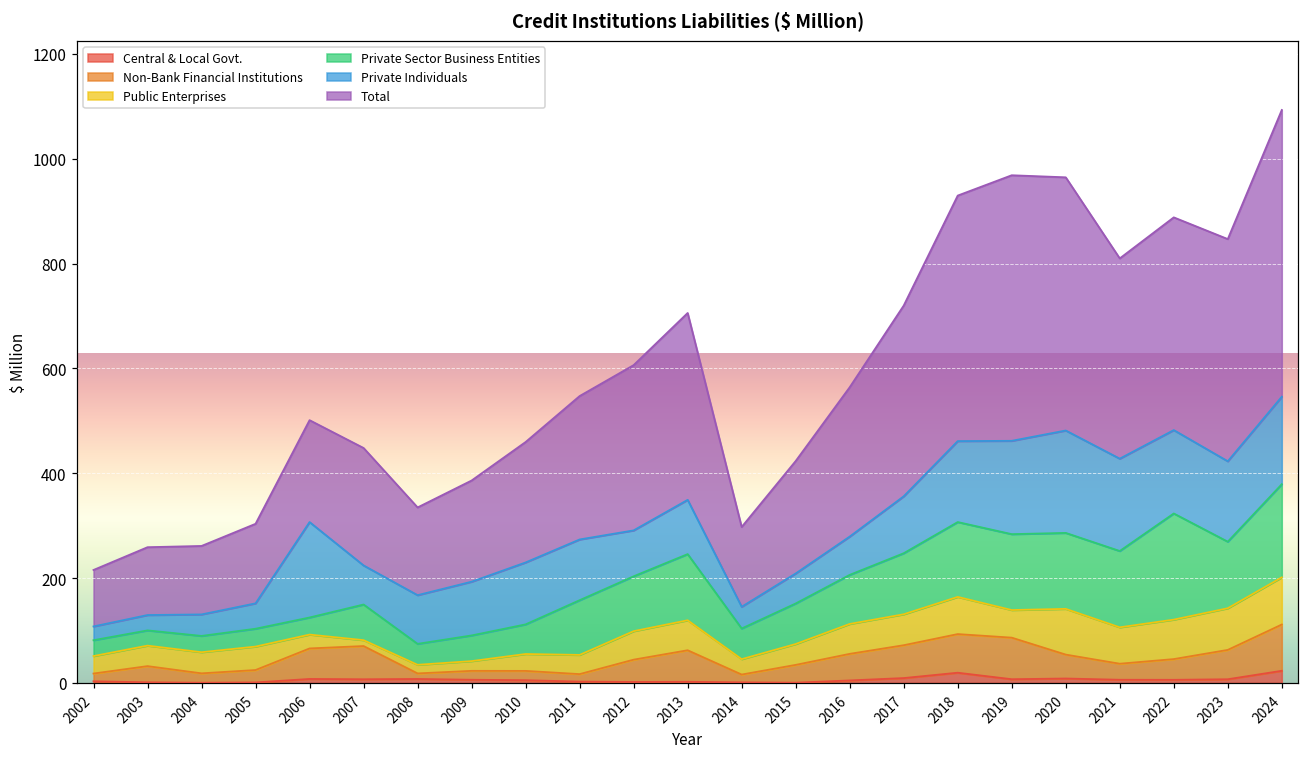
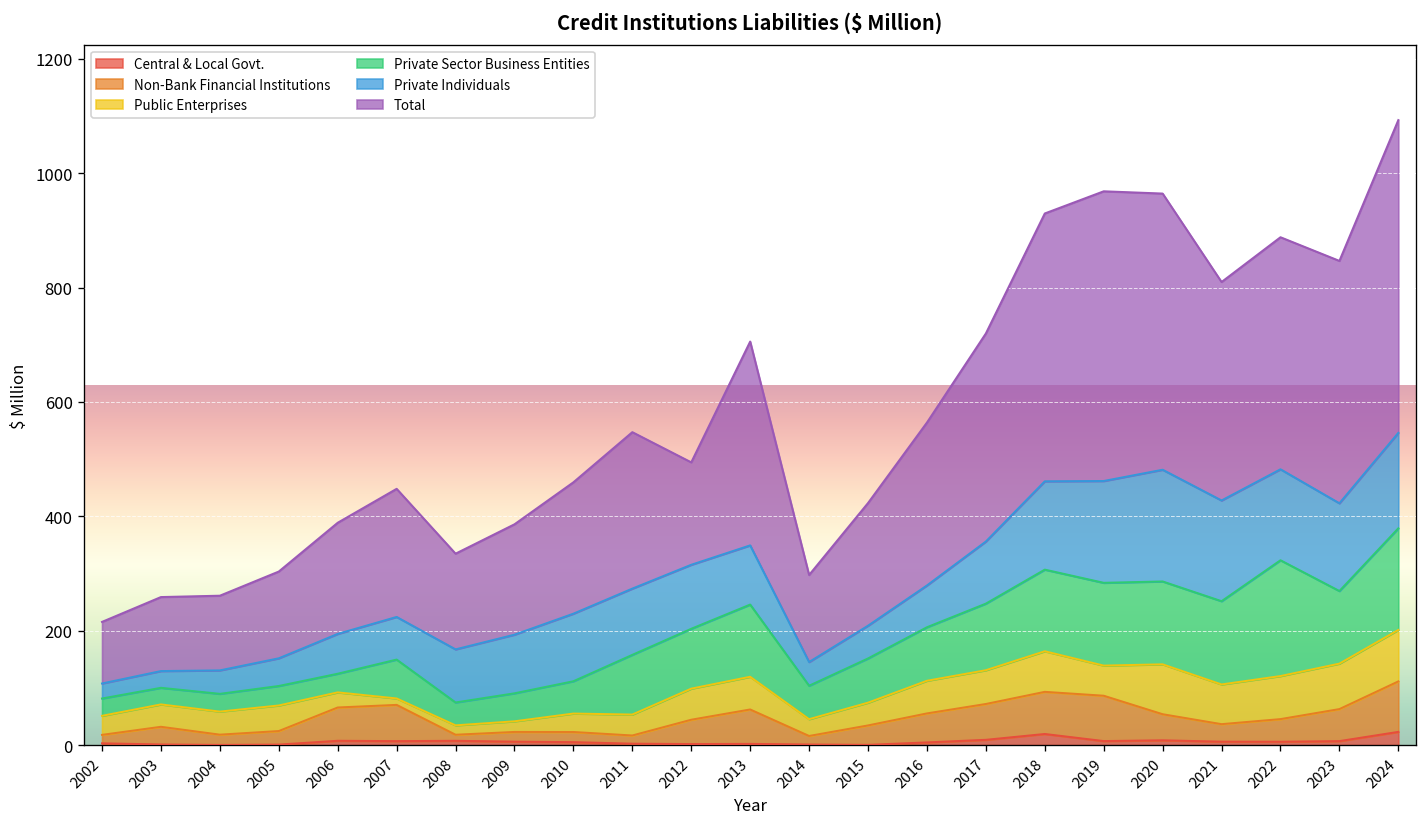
  {
    "Public Enterprises": {
      "2002": 30,
      "2003": 40,
      "2004": 40,
      "2005": 40,
      "2006": 30,
      "2007": 10,
      "2008": 20,
      "2009": 20,
      "2010": 30,
      "2011": 40,
      "2012": 50,
      "2013": 60,
      "2014": 30,
      "2015": 40,
      "2016": 60,
      "2017": 60,
      "2018": 70,
      "2019": 50,
      "2020": 90,
      "2021": 70,
      "2022": 80,
      "2023": 80,
      "2024": 90
    },
    "Private Sector Business Entities": {
      "2002": 30,
      "2003": 30,
      "2004": 30,
      "2005": 30,
      "2006": 30,
      "2007": 70,
      "2008": 40,
      "2009": 50,
      "2010": 60,
      "2011": 100,
      "2012": 100,
      "2013": 130,
      "2014": 60,
      "2015": 80,
      "2016": 90,
      "2017": 120,
      "2018": 140,
      "2019": 140,
      "2020": 140,
      "2021": 150,
      "2022": 200,
      "2023": 130,
      "2024": 180
    },
    "Private Individuals": {
      "2002": 30,
      "2003": 30,
      "2004": 40,
      "2005": 50,
-     "2006": 180,
+     "2006": 70,
      "2007": 70,
      "2008": 90,
      "2009": 100,
      "2010": 120,
      "2011": 120,
-     "2012": 90,
+     "2012": 110,
      "2013": 100,
      "2014": 40,
      "2015": 60,
      "2016": 70,
      "2017": 110,
      "2018": 150,
      "2019": 180,
      "2020": 200,
      "2021": 180,
      "2022": 160,
      "2023": 150,
      "2024": 170
    },
    "Total": {
      "2002": 110,
      "2003": 130,
      "2004": 130,
      "2005": 150,
      "2006": 190,
      "2007": 220,
      "2008": 170,
      "2009": 190,
      "2010": 230,
      "2011": 270,
-     "2012": 320,
+     "2012": 180,
      "2013": 360,
      "2014": 150,
      "2015": 210,
      "2016": 280,
      "2017": 360,
      "2018": 470,
      "2019": 510,
      "2020": 480,
      "2021": 380,
      "2022": 410,
      "2023": 420,
      "2024": 550
    }
  }
